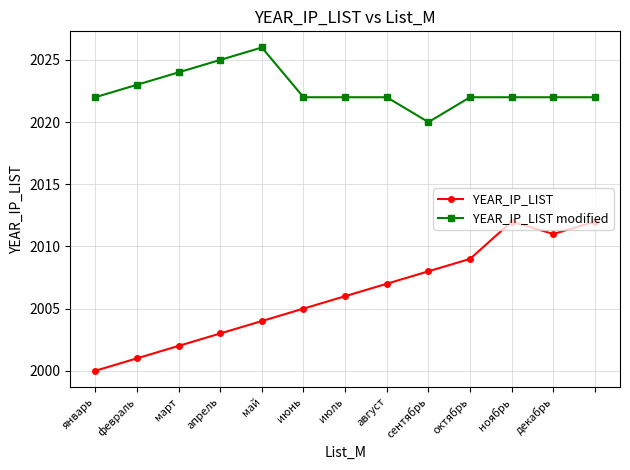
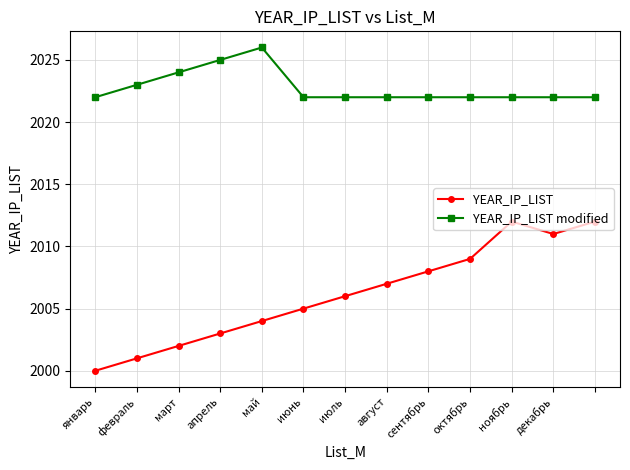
  {
    "YEAR_IP_LIST": {
      "январь": 2000,
      "февраль": 2001,
      "март": 2002,
      "апрель": 2003,
      "май": 2004,
      "июнь": 2005,
      "июль": 2006,
      "август": 2007,
      "сентябрь": 2008,
      "октябрь": 2009,
      "декабрь": 2011
    },
    "YEAR_IP_LIST modified": {
      "январь": 2022,
      "февраль": 2023,
      "март": 2024,
      "апрель": 2025,
      "май": 2026,
      "июнь": 2022,
      "июль": 2022,
      "август": 2022,
-     "сентябрь": 2020,
+     "сентябрь": 2022,
      "октябрь": 2022,
      "ноябрь": 2022,
      "декабрь": 2022
    }
  }
